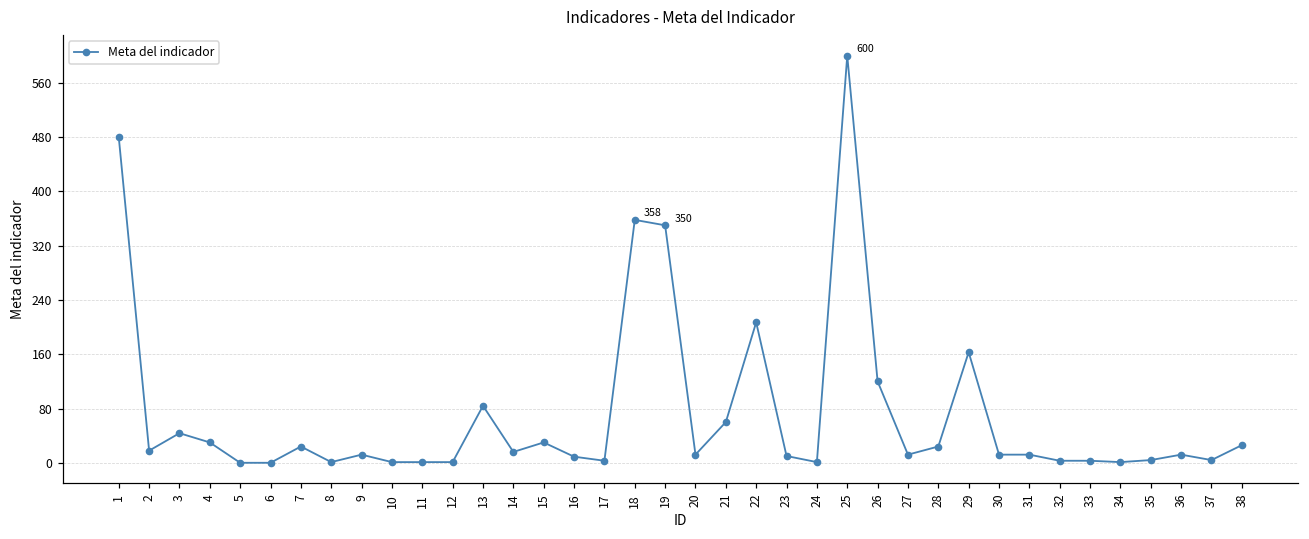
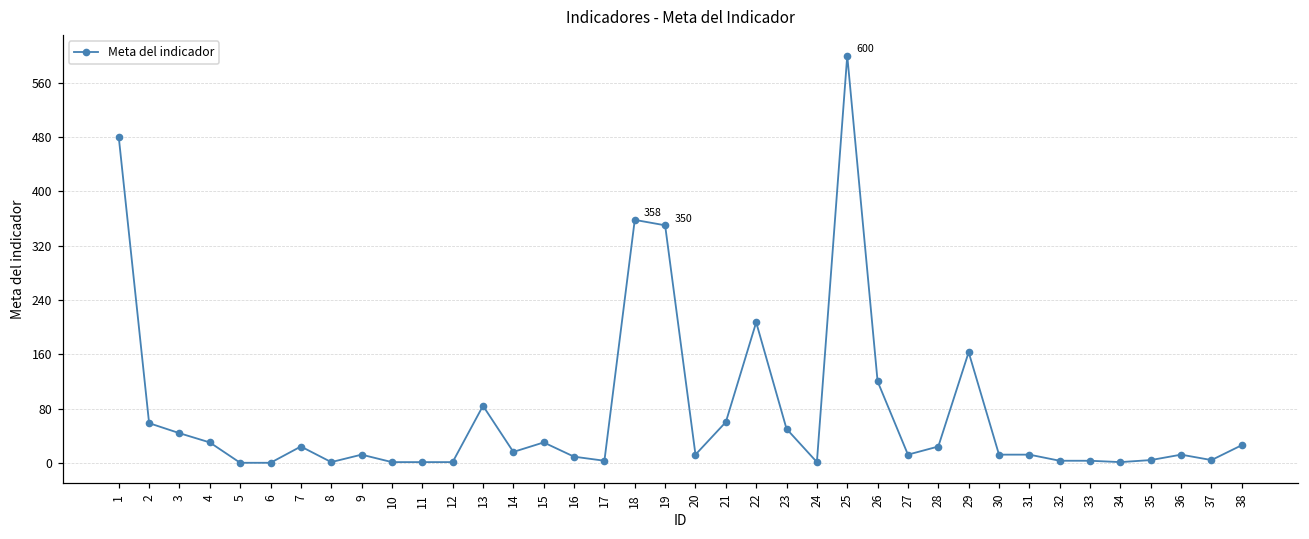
  {
    "1": 480,
-   "2": 20,
+   "2": 60,
    "3": 40,
    "4": 30,
    "5": 0,
    "6": 0,
    "7": 20,
    "8": 0,
    "9": 10,
    "10": 0,
    "11": 0,
    "12": 0,
    "13": 80,
    "14": 20,
    "15": 30,
    "16": 10,
    "17": 0,
    "20": 10,
    "21": 60,
    "22": 210,
-   "23": 10,
+   "23": 50,
    "24": 0,
    "26": 120,
    "27": 10,
    "28": 20,
    "29": 160,
    "30": 10,
    "31": 10,
    "32": 0,
    "33": 0,
    "34": 0,
    "35": 0,
    "36": 10,
    "37": 0,
    "38": 30
  }
